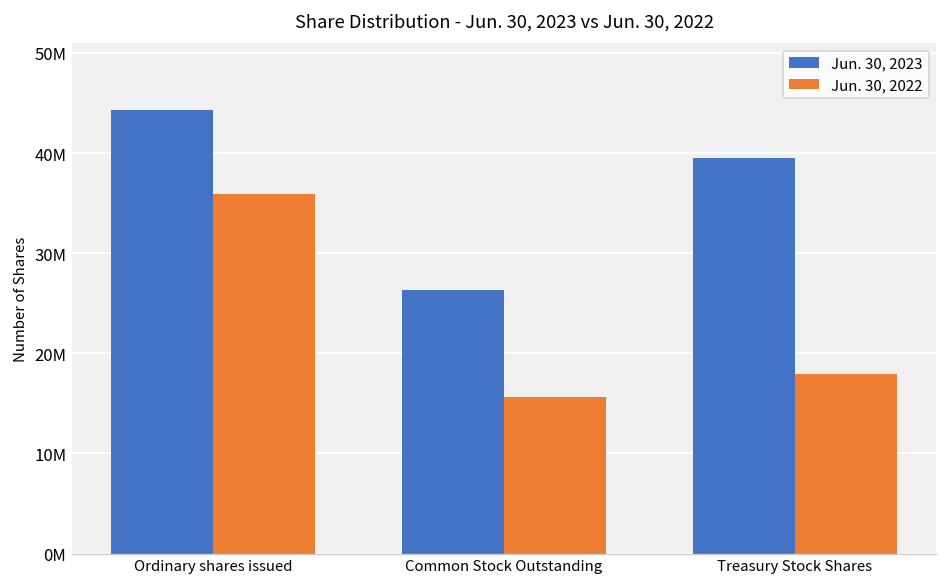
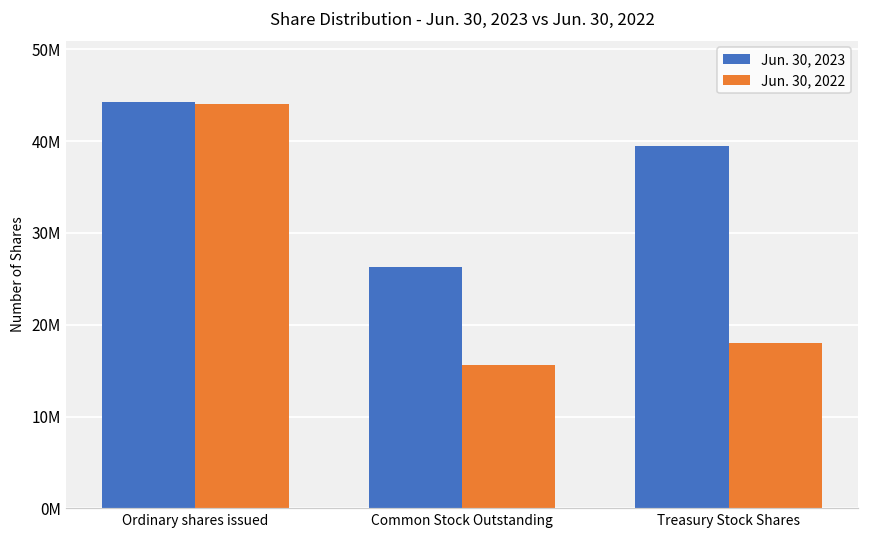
  {
    "Jun. 30, 2023": {
      "Ordinary shares issued": 44000000,
      "Common Stock Outstanding": 26000000,
      "Treasury Stock Shares": 39000000
    },
    "Jun. 30, 2022": {
-     "Ordinary shares issued": 36000000,
+     "Ordinary shares issued": 44000000,
      "Common Stock Outstanding": 16000000,
      "Treasury Stock Shares": 18000000
    }
  }
